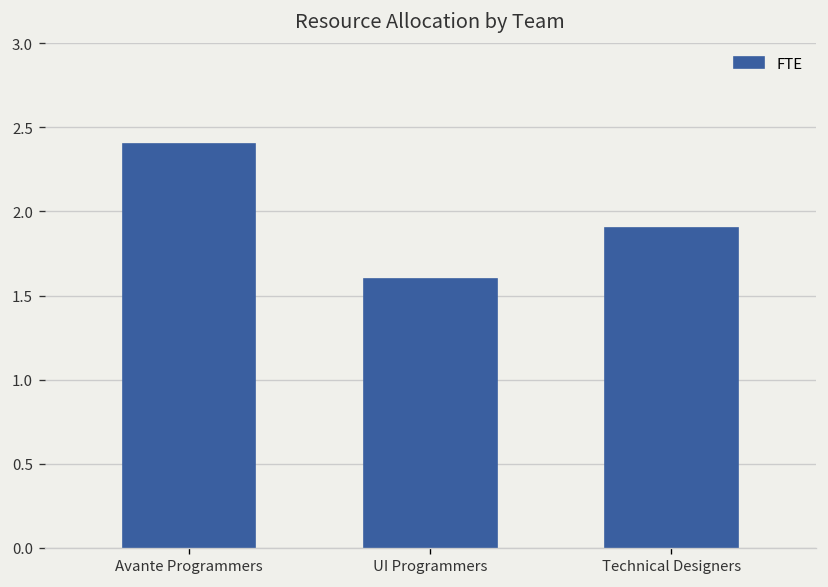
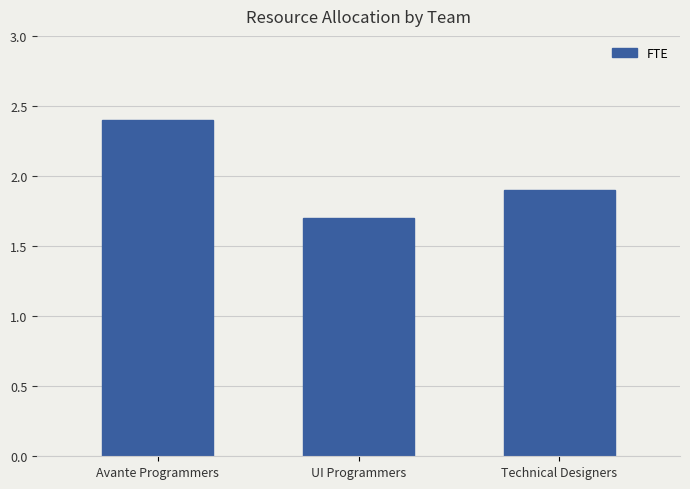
  {
    "Avante Programmers": 2.4,
-   "UI Programmers": 1.6,
+   "UI Programmers": 1.7,
    "Technical Designers": 1.9
  }
